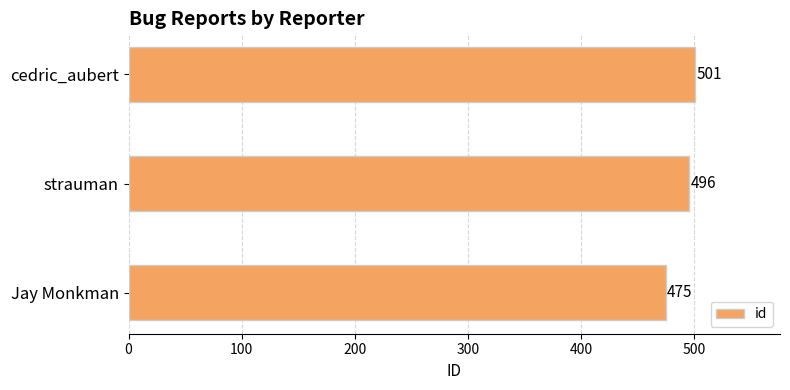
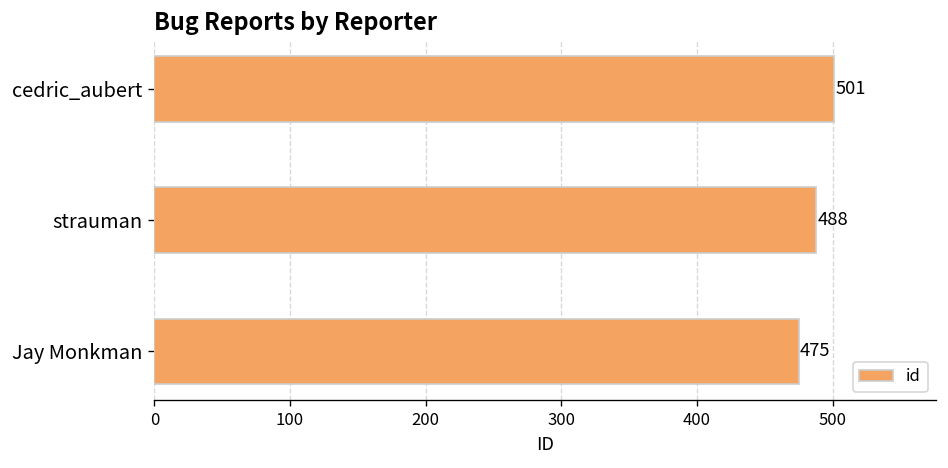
  {
    "cedric_aubert": 501,
-   "strauman": 496,
+   "strauman": 488,
    "Jay Monkman": 475
  }
